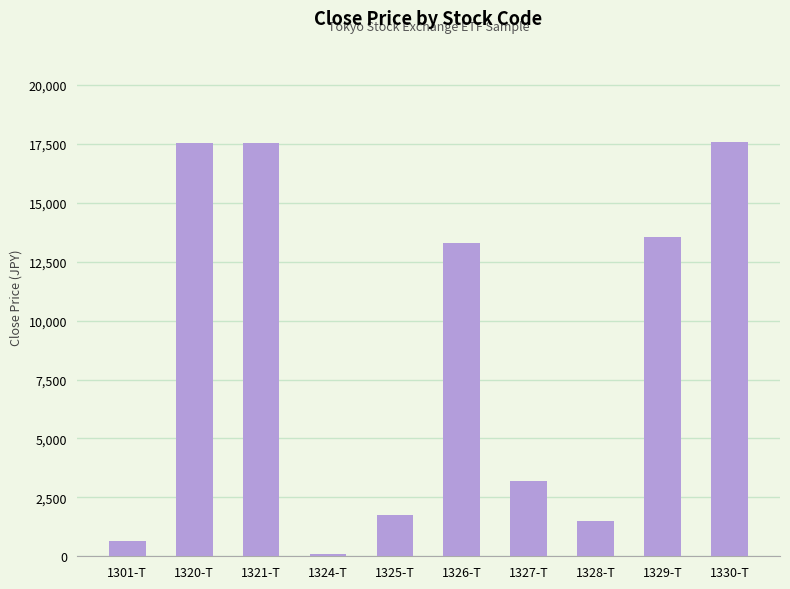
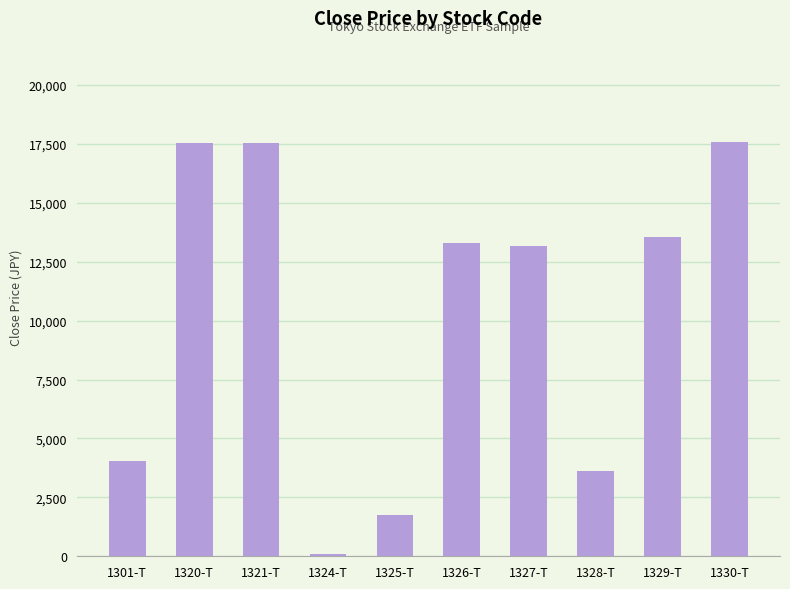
  {
-   "1301-T": "600",
+   "1301-T": "4,100",
    "1320-T": "17,600",
    "1321-T": "17,600",
    "1325-T": "1,700",
    "1326-T": "13,300",
-   "1327-T": "3,200",
-   "1328-T": "1,500",
+   "1327-T": "13,200",
+   "1328-T": "3,600",
    "1329-T": "13,500",
    "1330-T": "17,600"
  }
